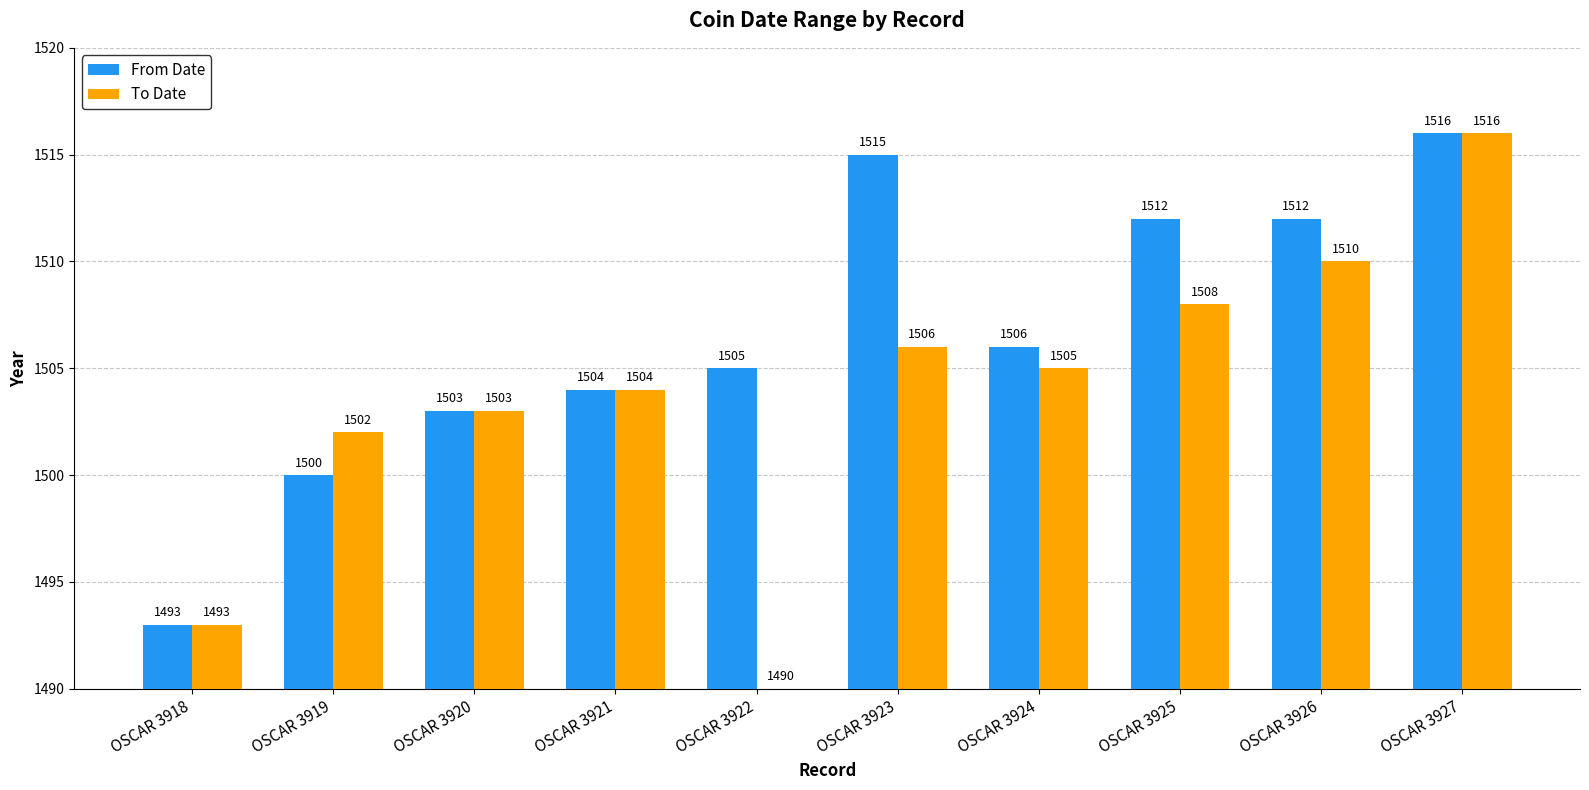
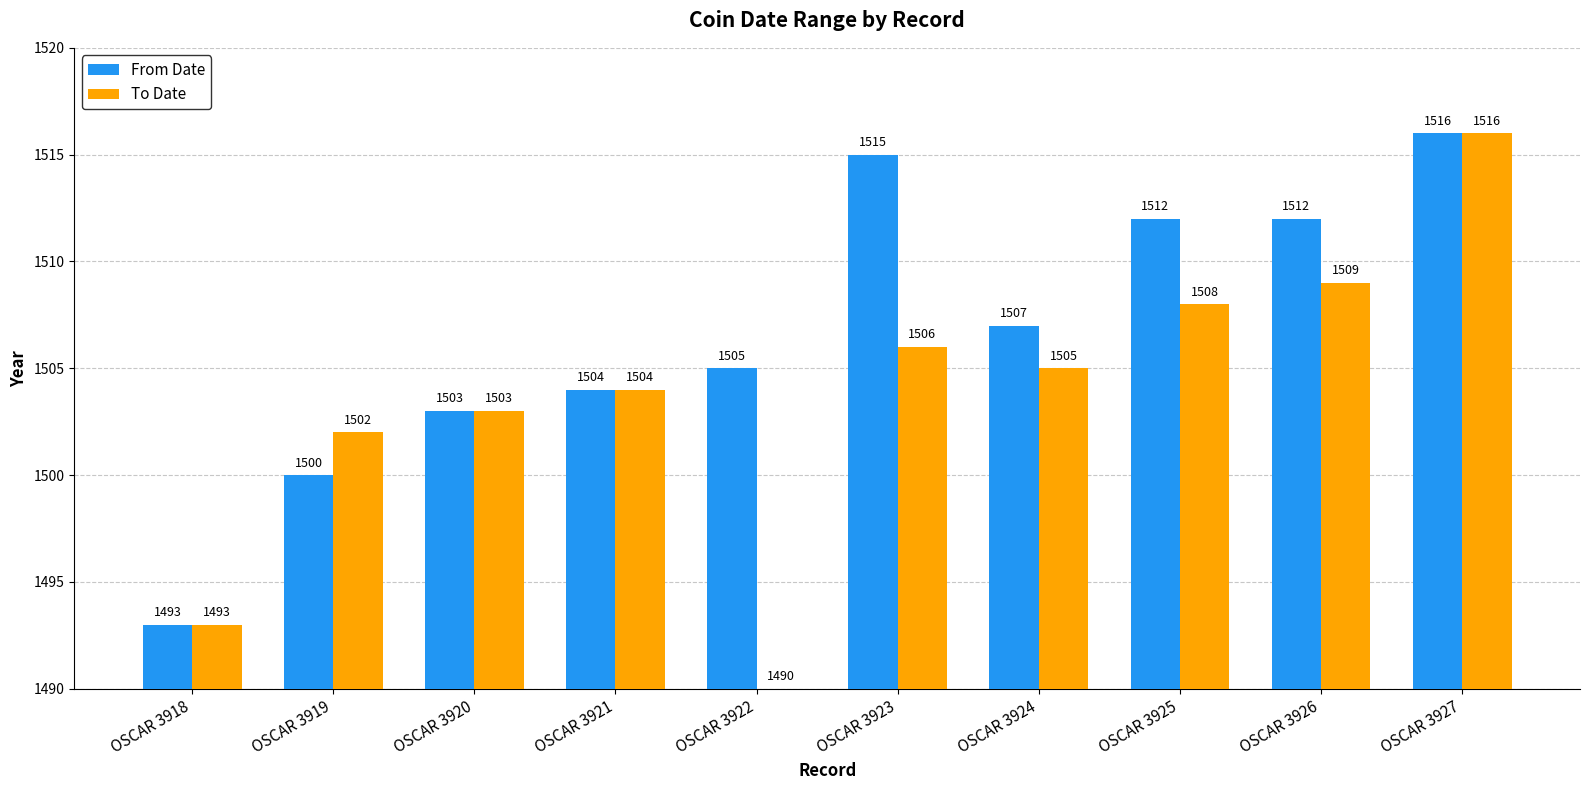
  {
    "From Date": {
      "OSCAR 3918": 1493,
      "OSCAR 3919": 1500,
      "OSCAR 3920": 1503,
      "OSCAR 3921": 1504,
      "OSCAR 3922": 1505,
      "OSCAR 3923": 1515,
-     "OSCAR 3924": 1506,
+     "OSCAR 3924": 1507,
      "OSCAR 3925": 1512,
      "OSCAR 3926": 1512,
      "OSCAR 3927": 1516
    },
    "To Date": {
      "OSCAR 3918": 1493,
      "OSCAR 3919": 1502,
      "OSCAR 3920": 1503,
      "OSCAR 3921": 1504,
      "OSCAR 3922": 1490,
      "OSCAR 3923": 1506,
      "OSCAR 3924": 1505,
      "OSCAR 3925": 1508,
-     "OSCAR 3926": 1510,
+     "OSCAR 3926": 1509,
      "OSCAR 3927": 1516
    }
  }
